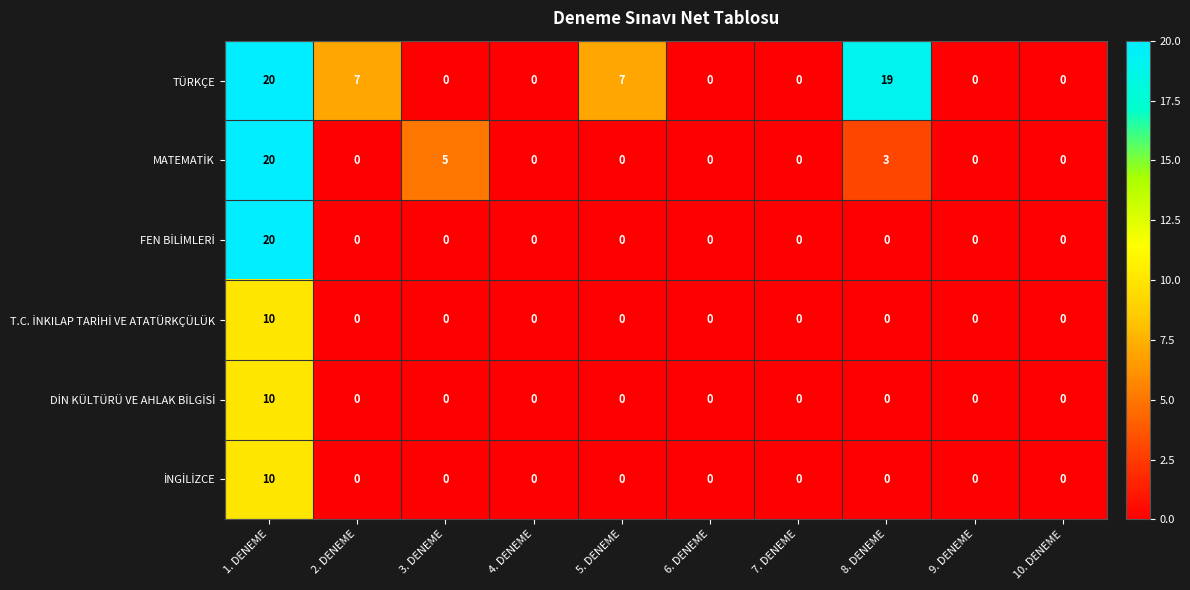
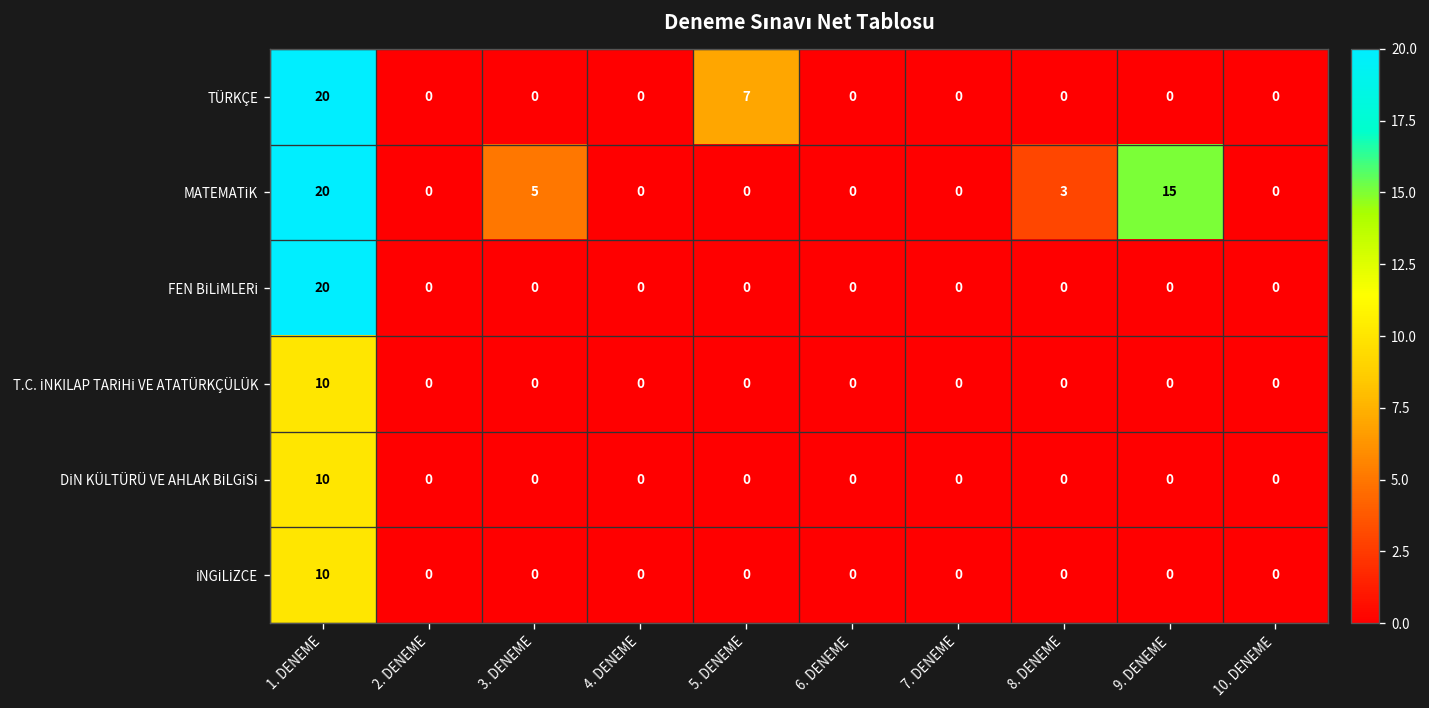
  {
    "TÜRKÇE": {
      "1. DENEME": 20,
-     "2. DENEME": 7,
+     "2. DENEME": 0,
      "3. DENEME": 0,
      "4. DENEME": 0,
      "5. DENEME": 7,
      "6. DENEME": 0,
      "7. DENEME": 0,
-     "8. DENEME": 19,
+     "8. DENEME": 0,
      "9. DENEME": 0,
      "10. DENEME": 0
    },
    "MATEMATİK": {
      "1. DENEME": 20,
      "2. DENEME": 0,
      "3. DENEME": 5,
      "4. DENEME": 0,
      "5. DENEME": 0,
      "6. DENEME": 0,
      "7. DENEME": 0,
      "8. DENEME": 3,
-     "9. DENEME": 0,
+     "9. DENEME": 15,
      "10. DENEME": 0
    },
    "FEN BİLİMLERİ": {
      "1. DENEME": 20,
      "2. DENEME": 0,
      "3. DENEME": 0,
      "4. DENEME": 0,
      "5. DENEME": 0,
      "6. DENEME": 0,
      "7. DENEME": 0,
      "8. DENEME": 0,
      "9. DENEME": 0,
      "10. DENEME": 0
    },
    "T.C. İNKILAP TARİHİ VE ATATÜRKÇÜLÜK": {
      "1. DENEME": 10,
      "2. DENEME": 0,
      "3. DENEME": 0,
      "4. DENEME": 0,
      "5. DENEME": 0,
      "6. DENEME": 0,
      "7. DENEME": 0,
      "8. DENEME": 0,
      "9. DENEME": 0,
      "10. DENEME": 0
    },
    "DİN KÜLTÜRÜ VE AHLAK BİLGİSİ": {
      "1. DENEME": 10,
      "2. DENEME": 0,
      "3. DENEME": 0,
      "4. DENEME": 0,
      "5. DENEME": 0,
      "6. DENEME": 0,
      "7. DENEME": 0,
      "8. DENEME": 0,
      "9. DENEME": 0,
      "10. DENEME": 0
    },
    "İNGİLİZCE": {
      "1. DENEME": 10,
      "2. DENEME": 0,
      "3. DENEME": 0,
      "4. DENEME": 0,
      "5. DENEME": 0,
      "6. DENEME": 0,
      "7. DENEME": 0,
      "8. DENEME": 0,
      "9. DENEME": 0,
      "10. DENEME": 0
    }
  }
